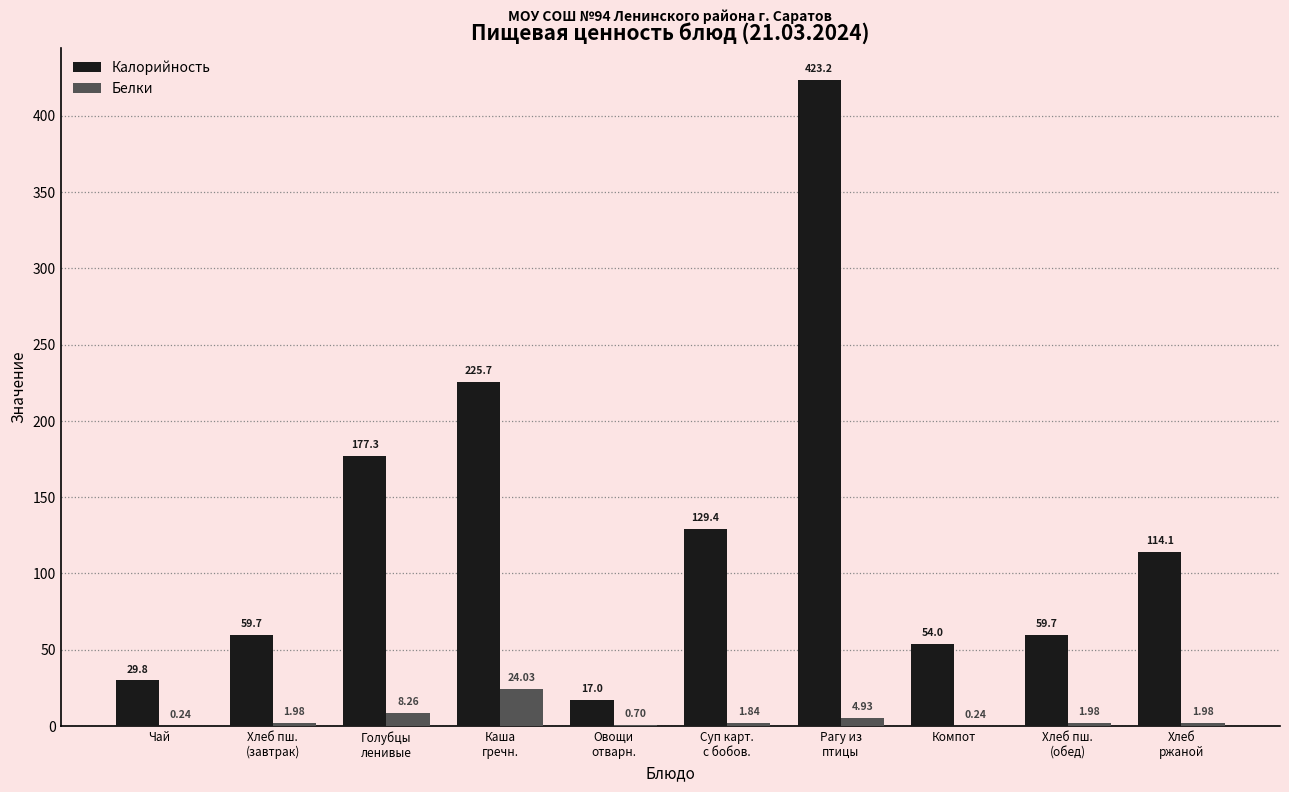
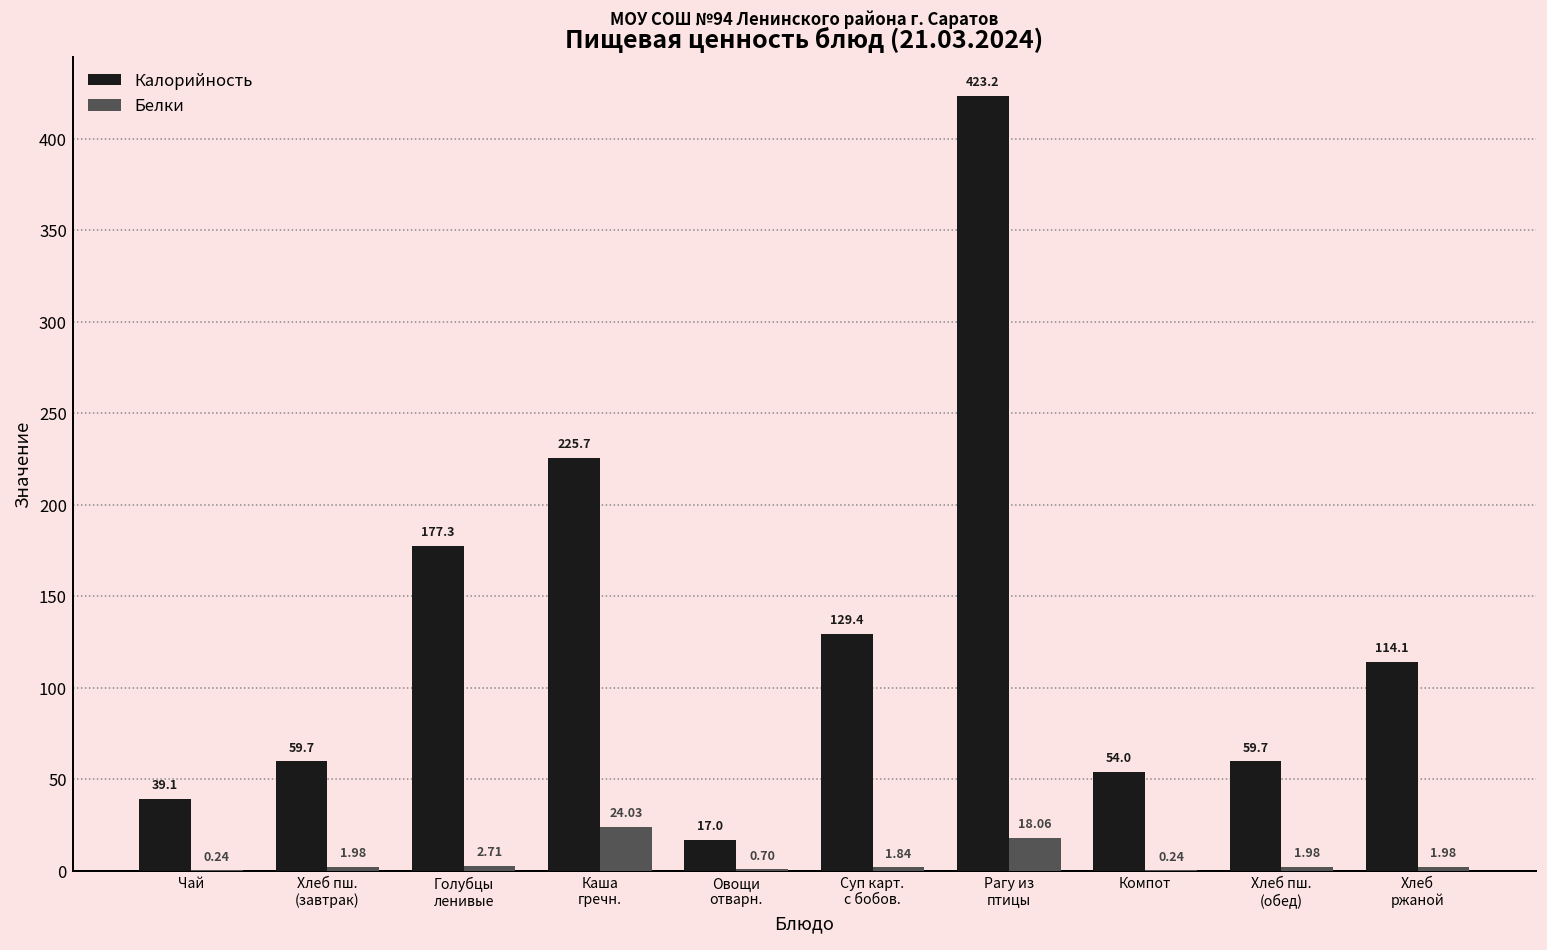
  {
    "Калорийность": {
-     "Чай": 29.8,
+     "Чай": 39.1,
      "Хлеб пш. (завтрак)": 59.7,
      "Голубцы ленивые": 177.3,
      "Каша гречн.": 225.7,
      "Овощи отварн.": 17.0,
      "Суп карт. с бобов.": 129.4,
      "Рагу из птицы": 423.2,
      "Компот": 54.0,
      "Хлеб пш. (обед)": 59.7,
      "Хлеб ржаной": 114.1
    },
    "Белки": {
      "Чай": 0.24,
      "Хлеб пш. (завтрак)": 1.98,
-     "Голубцы ленивые": 8.26,
+     "Голубцы ленивые": 2.71,
      "Каша гречн.": 24.03,
      "Овощи отварн.": 0.70,
      "Суп карт. с бобов.": 1.84,
-     "Рагу из птицы": 4.93,
+     "Рагу из птицы": 18.06,
      "Компот": 0.24,
      "Хлеб пш. (обед)": 1.98,
      "Хлеб ржаной": 1.98
    }
  }
